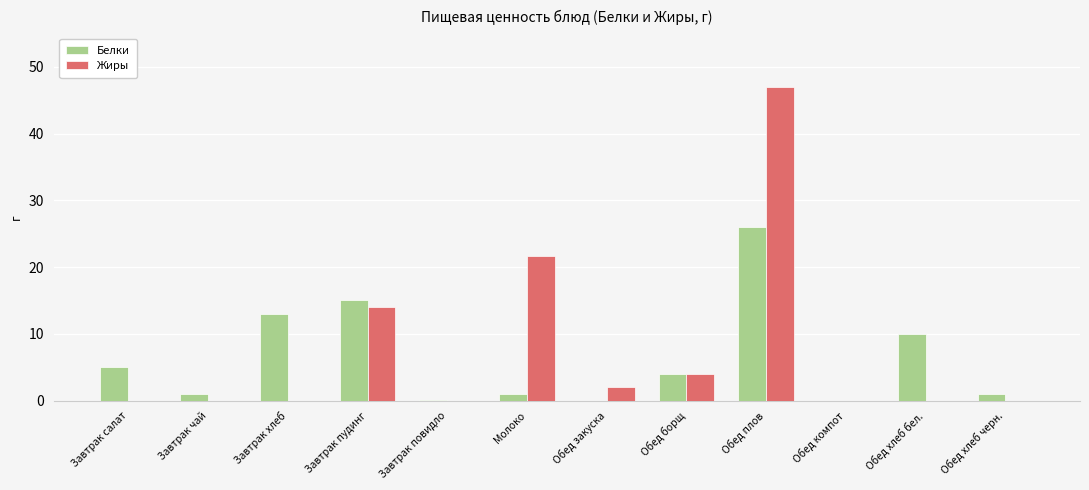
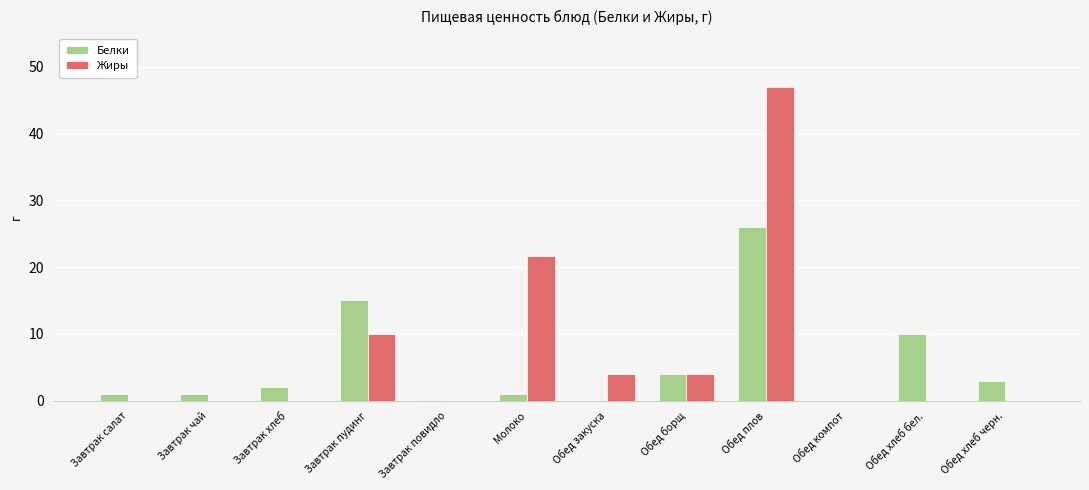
  {
    "Белки": {
-     "Завтрак салат": 5,
+     "Завтрак салат": 1,
      "Завтрак чай": 1,
-     "Завтрак хлеб": 13,
+     "Завтрак хлеб": 2,
      "Завтрак пудинг": 15,
      "Молоко": 1,
      "Обед закуска": 0,
      "Обед борщ": 4,
      "Обед плов": 26,
      "Обед компот": 0,
      "Обед хлеб бел.": 10,
-     "Обед хлеб черн.": 1
+     "Обед хлеб черн.": 3
    },
    "Жиры": {
      "Завтрак салат": 0,
      "Завтрак чай": 0,
      "Завтрак хлеб": 0,
-     "Завтрак пудинг": 14,
+     "Завтрак пудинг": 10,
      "Завтрак повидло": 0,
      "Молоко": 22,
-     "Обед закуска": 2,
+     "Обед закуска": 4,
      "Обед борщ": 4,
      "Обед плов": 47,
      "Обед компот": 0,
      "Обед хлеб бел.": 0,
      "Обед хлеб черн.": 0
    }
  }
